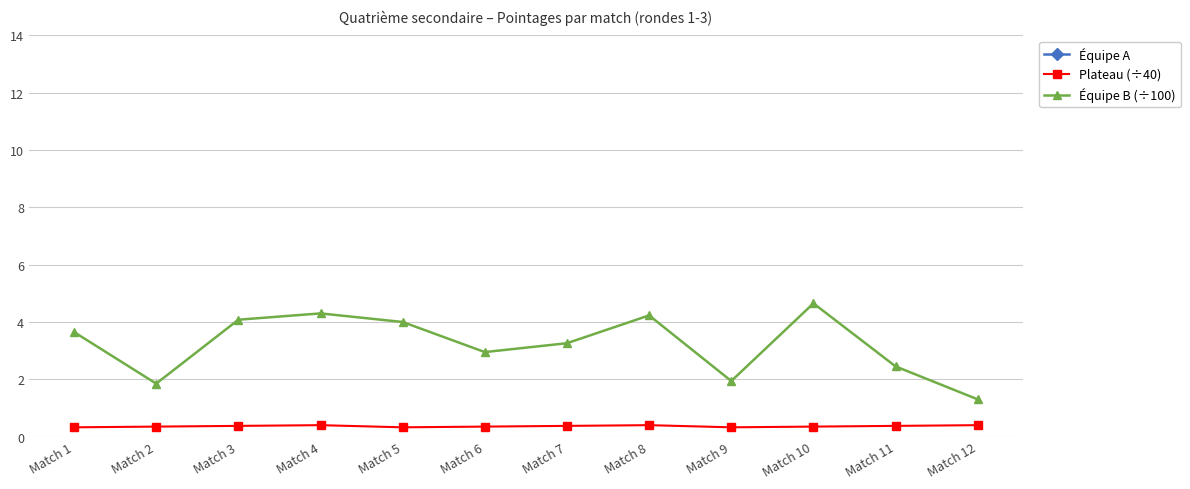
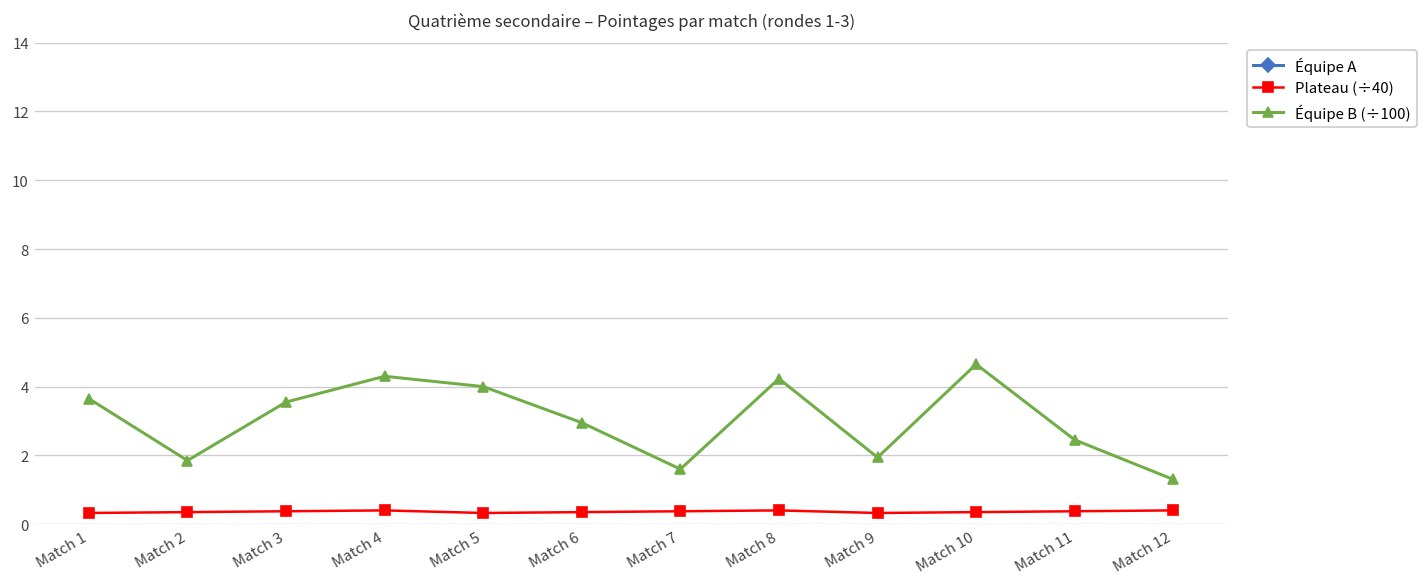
  {
    "Plateau (÷40)": {
      "Match 1": 0.3,
      "Match 2": 0.4,
      "Match 3": 0.4,
      "Match 4": 0.4,
      "Match 5": 0.3,
      "Match 6": 0.4,
      "Match 7": 0.4,
      "Match 8": 0.4,
      "Match 9": 0.3,
      "Match 10": 0.4,
      "Match 11": 0.4,
      "Match 12": 0.4
    },
    "Équipe B (÷100)": {
      "Match 1": 3.7,
      "Match 2": 1.9,
-     "Match 3": 4.1,
+     "Match 3": 3.6,
      "Match 4": 4.3,
      "Match 5": 4.0,
      "Match 6": 3.0,
-     "Match 7": 3.3,
+     "Match 7": 1.6,
      "Match 8": 4.2,
      "Match 9": 1.9,
      "Match 10": 4.7,
      "Match 11": 2.5,
      "Match 12": 1.3
    }
  }
